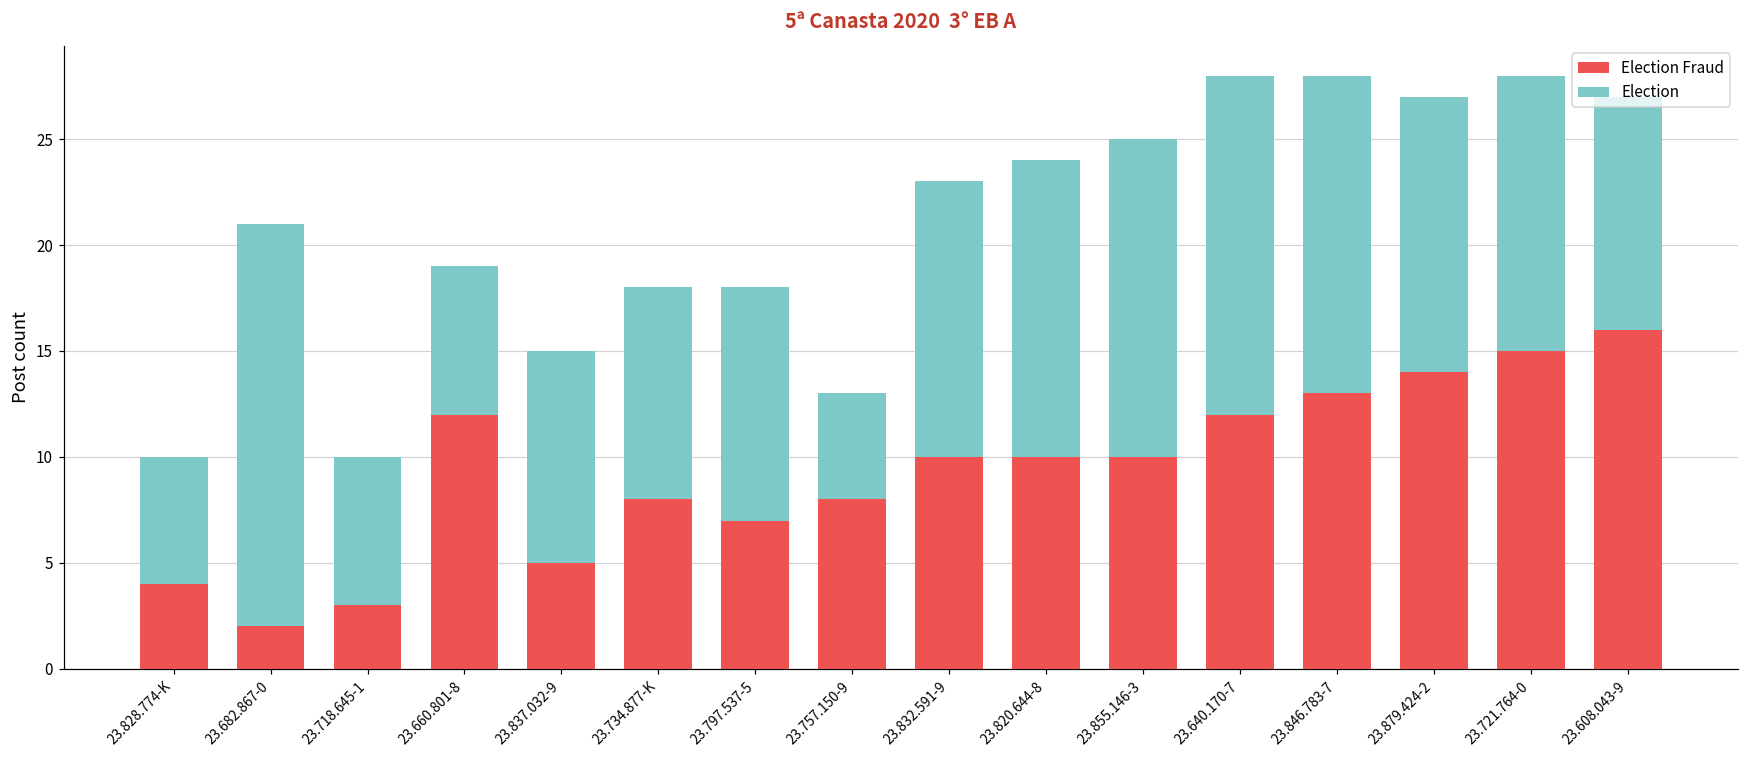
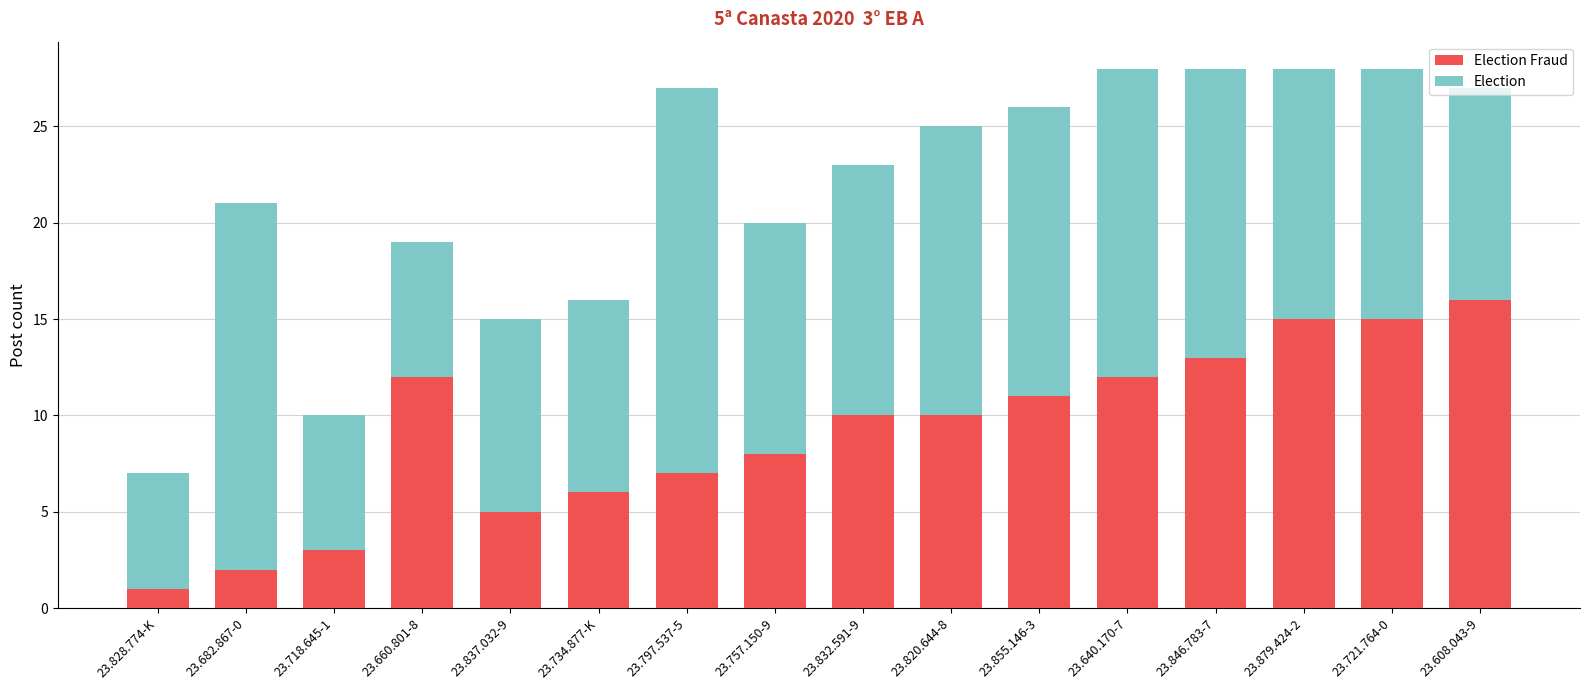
  {
    "Election Fraud": {
-     "23.828.774-K": 4,
+     "23.828.774-K": 1,
      "23.682.867-0": 2,
      "23.718.645-1": 3,
      "23.660.801-8": 12,
      "23.837.032-9": 5,
-     "23.734.877-K": 8,
+     "23.734.877-K": 6,
      "23.797.537-5": 7,
      "23.757.150-9": 8,
      "23.832.591-9": 10,
      "23.820.644-8": 10,
-     "23.855.146-3": 10,
+     "23.855.146-3": 11,
      "23.640.170-7": 12,
      "23.846.783-7": 13,
-     "23.879.424-2": 14,
+     "23.879.424-2": 15,
      "23.721.764-0": 15,
      "23.608.043-9": 16
    },
    "Election": {
      "23.828.774-K": 6,
      "23.682.867-0": 19,
      "23.718.645-1": 7,
      "23.660.801-8": 7,
      "23.837.032-9": 10,
      "23.734.877-K": 10,
-     "23.797.537-5": 11,
-     "23.757.150-9": 5,
+     "23.797.537-5": 20,
+     "23.757.150-9": 12,
      "23.832.591-9": 13,
-     "23.820.644-8": 14,
+     "23.820.644-8": 15,
      "23.855.146-3": 15,
      "23.640.170-7": 16,
      "23.846.783-7": 15,
      "23.879.424-2": 13,
      "23.721.764-0": 13
    }
  }
